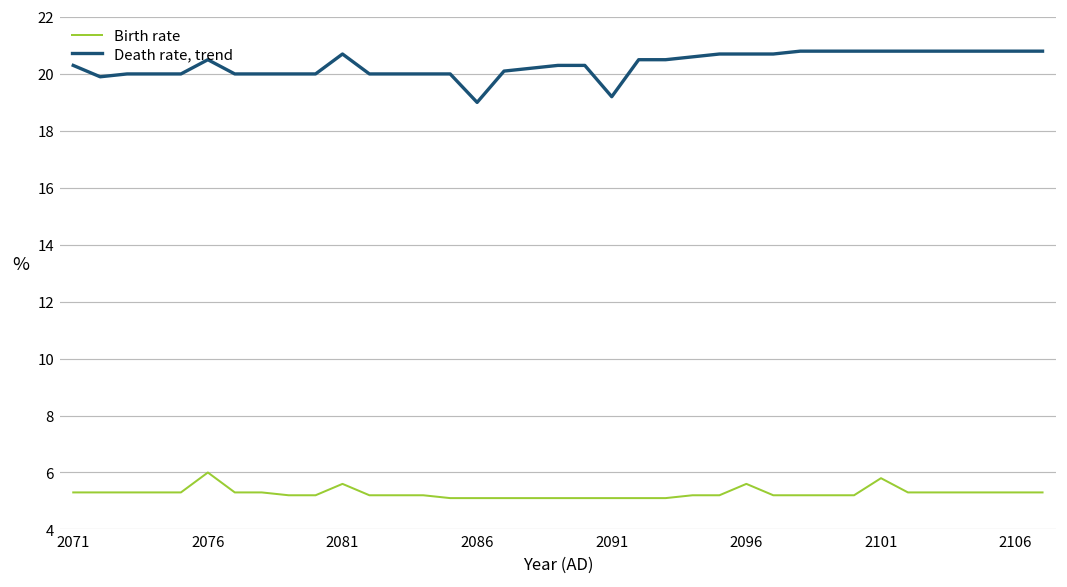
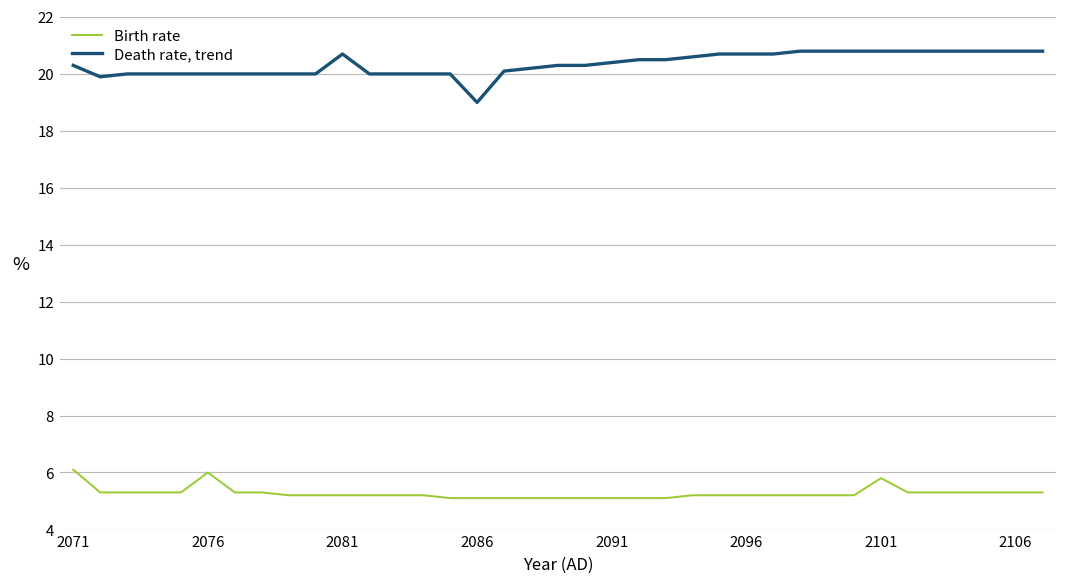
  {
    "Birth rate": {
-     "2071": 5.3,
+     "2071": 6.1,
      "2076": 6.0,
-     "2081": 5.6,
+     "2081": 5.2,
      "2086": 5.1,
      "2091": 5.1,
-     "2096": 5.6,
+     "2096": 5.2,
      "2101": 5.8,
      "2106": 5.3
    },
    "Death rate, trend": {
      "2071": 20.3,
-     "2076": 20.5,
+     "2076": 20.0,
      "2081": 20.7,
      "2086": 19.0,
-     "2091": 19.2,
+     "2091": 20.4,
      "2096": 20.7,
      "2101": 20.8,
      "2106": 20.8
    }
  }
